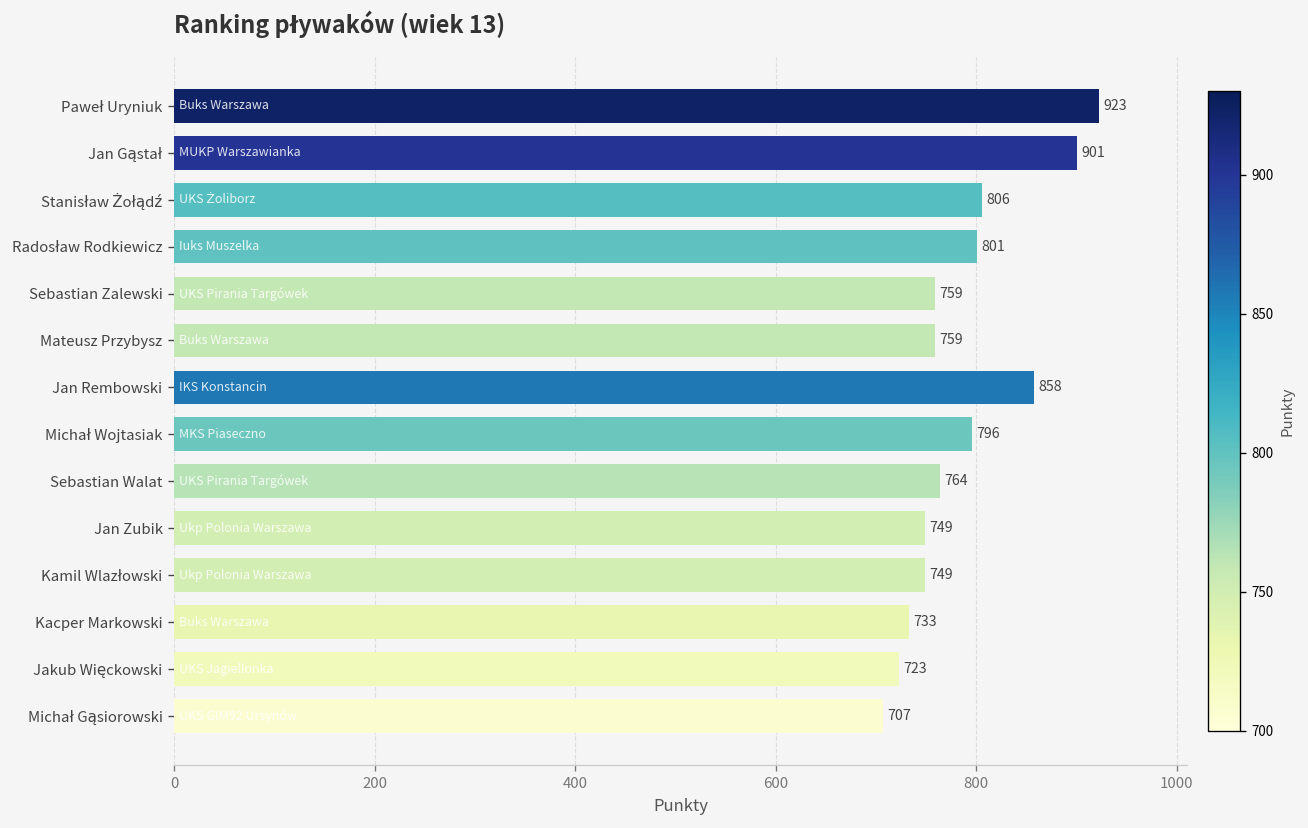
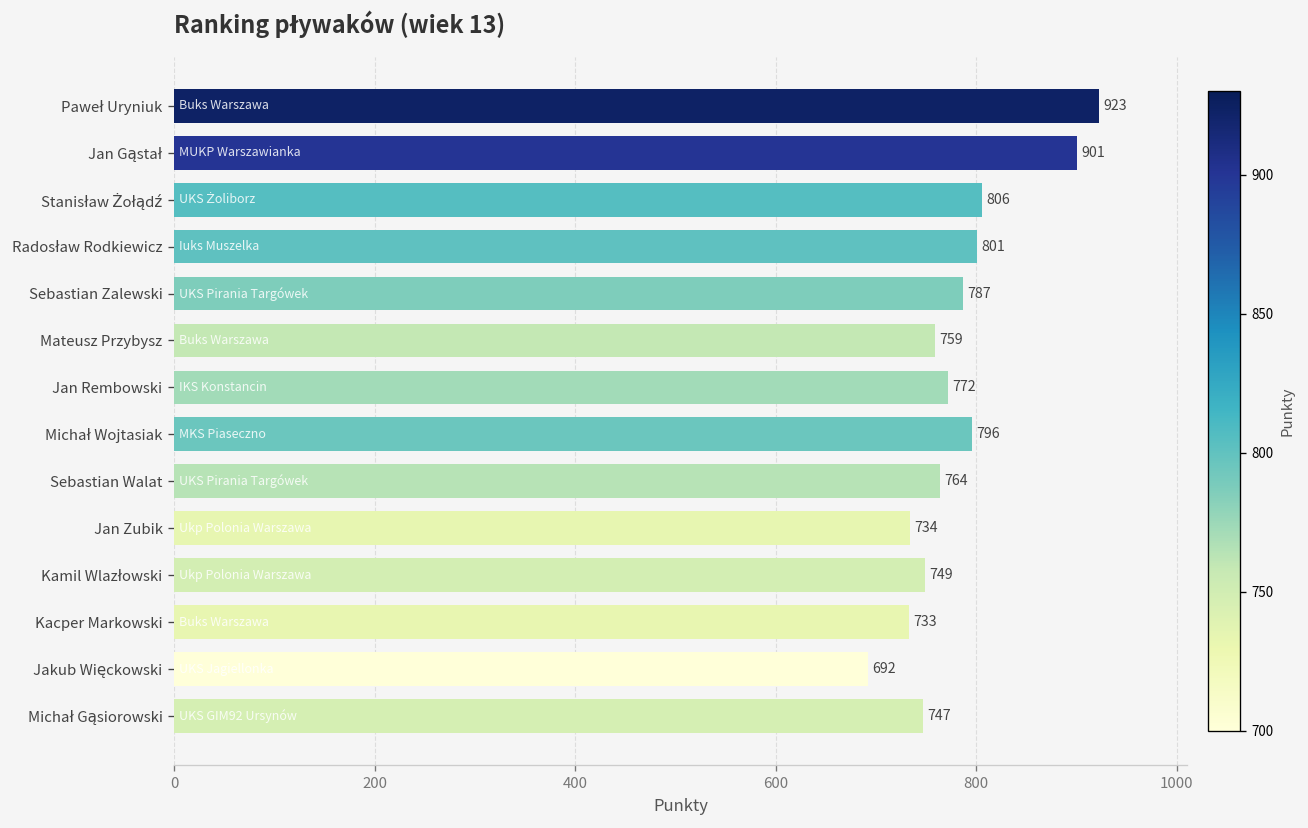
  {
    "Paweł Uryniuk": 923,
    "Jan Gąstał": 901,
    "Stanisław Żołądź": 806,
    "Radosław Rodkiewicz": 801,
-   "Sebastian Zalewski": 759,
+   "Sebastian Zalewski": 787,
    "Mateusz Przybysz": 759,
-   "Jan Rembowski": 858,
+   "Jan Rembowski": 772,
    "Michał Wojtasiak": 796,
    "Sebastian Walat": 764,
-   "Jan Zubik": 749,
+   "Jan Zubik": 734,
    "Kamil Wlazłowski": 749,
    "Kacper Markowski": 733,
-   "Jakub Więckowski": 723,
-   "Michał Gąsiorowski": 707
+   "Jakub Więckowski": 692,
+   "Michał Gąsiorowski": 747
  }
